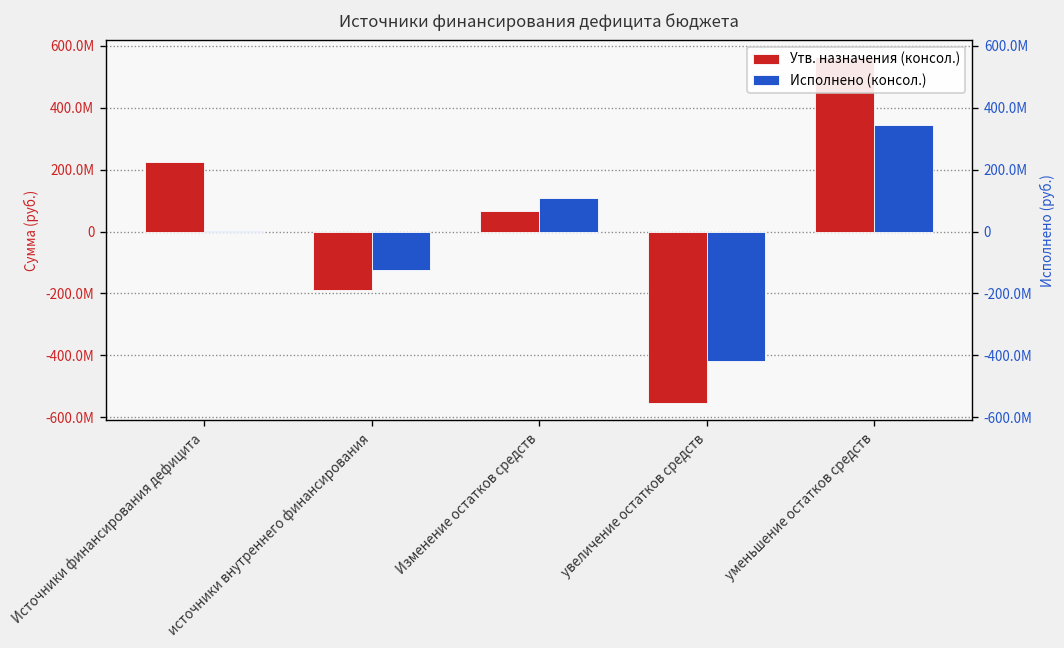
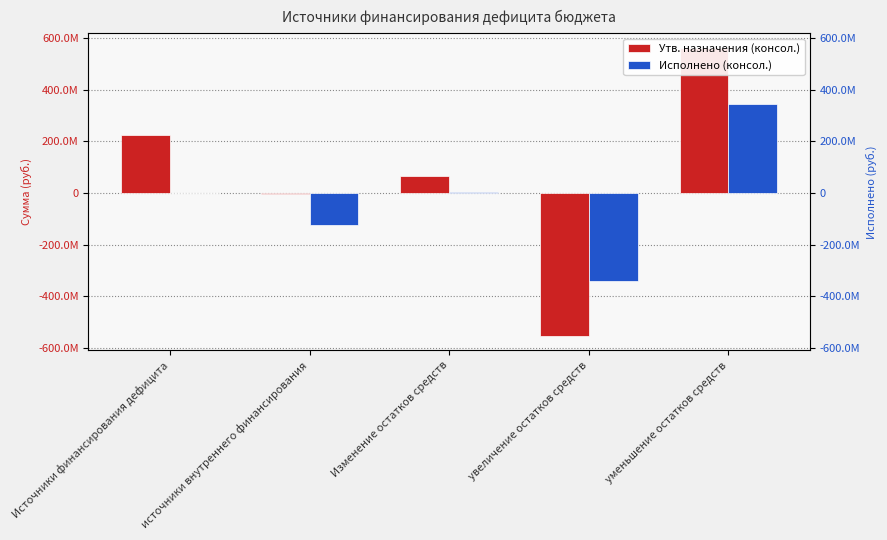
  {
    "Утв. назначения (консол.)": {
      "Источники финансирования дефицита": 220000000,
-     "источники внутреннего финансирования": -190000000,
+     "источники внутреннего финансирования": 0,
      "Изменение остатков средств": 70000000,
      "увеличение остатков средств": -550000000
    },
    "Исполнено (консол.)": {
      "источники внутреннего финансирования": -120000000,
-     "Изменение остатков средств": 110000000,
-     "увеличение остатков средств": -420000000,
+     "Изменение остатков средств": 0,
+     "увеличение остатков средств": -340000000,
      "уменьшение остатков средств": 340000000
    }
  }
